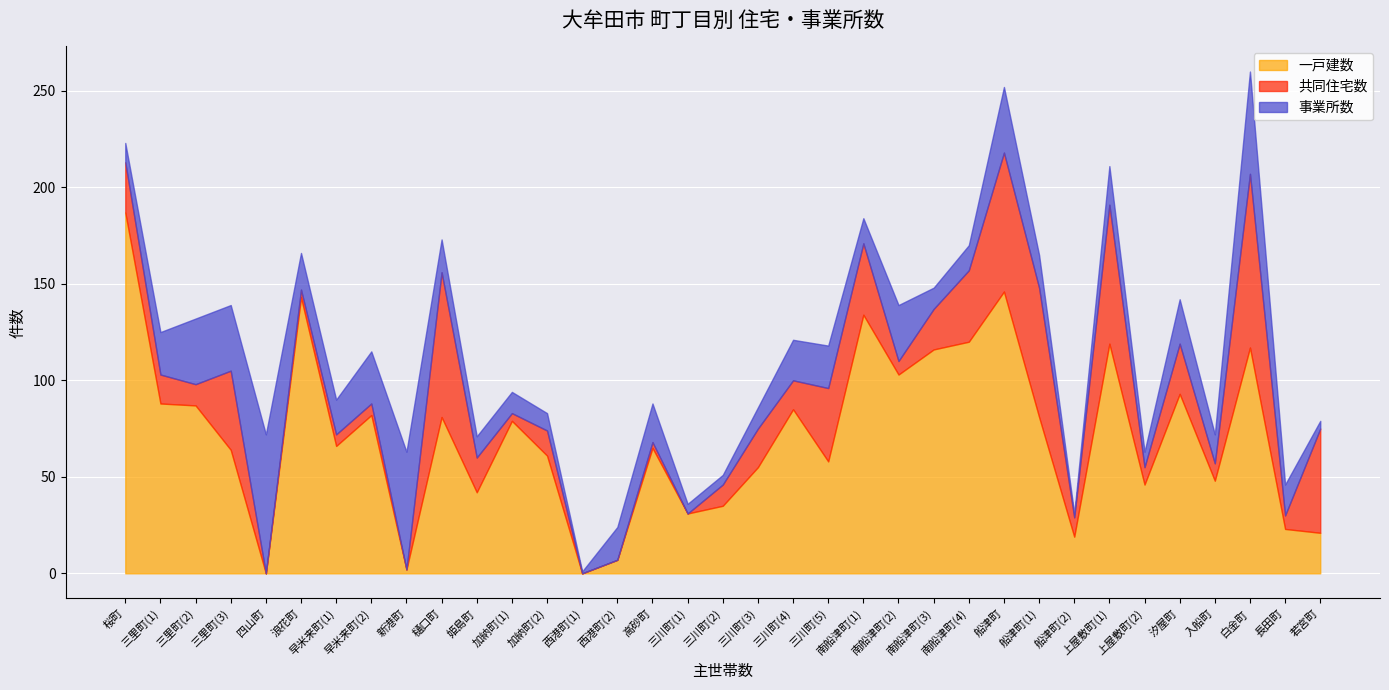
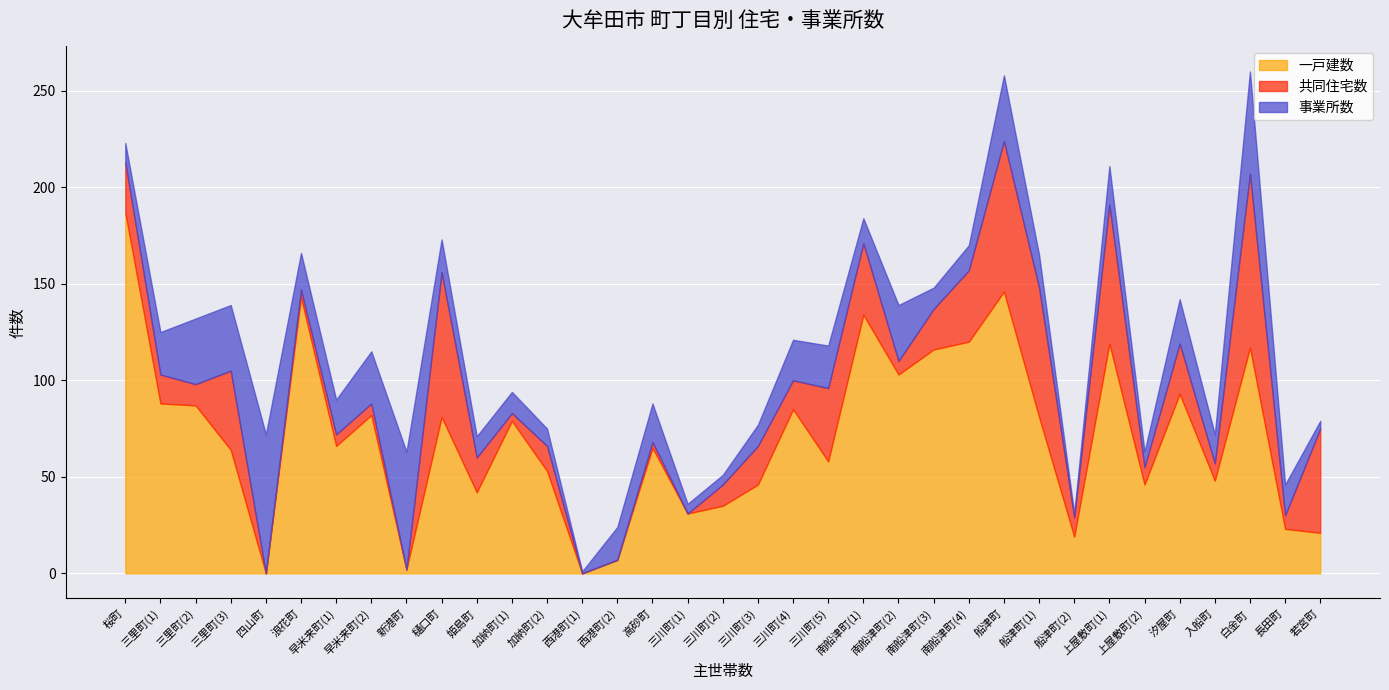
  {
    "一戸建数": {
      "桜町": 187,
      "三里町(1)": 88,
      "三里町(2)": 87,
      "三里町(3)": 64,
      "浪花町": 143,
      "早米来町(1)": 66,
      "早米来町(2)": 82,
      "樋口町": 81,
      "姫島町": 42,
      "加納町(1)": 79,
-     "加納町(2)": 61,
+     "加納町(2)": 53,
      "高砂町": 65,
      "三川町(2)": 35,
-     "三川町(3)": 55,
+     "三川町(3)": 46,
      "三川町(4)": 85,
      "三川町(5)": 58,
      "南船津町(1)": 134,
      "南船津町(2)": 103,
      "南船津町(3)": 116,
      "南船津町(4)": 120,
      "船津町": 146,
      "船津町(1)": 81,
      "船津町(2)": 19,
      "上屋敷町(1)": 119,
      "上屋敷町(2)": 46,
      "汐屋町": 93,
      "入船町": 48,
      "白金町": 117,
      "長田町": 23,
      "若宮町": 21
    },
    "共同住宅数": {
      "桜町": 26,
      "三里町(1)": 15,
      "三里町(2)": 11,
      "三里町(3)": 41,
      "浪花町": 4,
      "早米来町(1)": 6,
      "早米来町(2)": 6,
      "樋口町": 75,
      "姫島町": 18,
      "加納町(1)": 4,
      "加納町(2)": 13,
      "高砂町": 3,
      "三川町(2)": 11,
      "三川町(3)": 20,
      "三川町(4)": 15,
      "三川町(5)": 38,
      "南船津町(1)": 37,
      "南船津町(2)": 7,
      "南船津町(3)": 21,
      "南船津町(4)": 37,
-     "船津町": 72,
+     "船津町": 78,
      "船津町(1)": 67,
      "船津町(2)": 10,
      "上屋敷町(1)": 72,
      "上屋敷町(2)": 9,
      "汐屋町": 26,
      "入船町": 9,
      "白金町": 90,
      "長田町": 7,
      "若宮町": 54
    },
    "事業所数": {
      "桜町": 10,
      "三里町(1)": 22,
      "三里町(2)": 34,
      "三里町(3)": 34,
      "四山町": 72,
      "浪花町": 19,
      "早米来町(1)": 18,
      "早米来町(2)": 27,
      "新港町": 61,
      "樋口町": 17,
      "姫島町": 11,
      "加納町(1)": 11,
      "加納町(2)": 9,
      "西港町(2)": 17,
      "高砂町": 20,
      "三川町(1)": 5,
      "三川町(2)": 5,
      "三川町(3)": 11,
      "三川町(4)": 21,
      "三川町(5)": 22,
      "南船津町(1)": 13,
      "南船津町(2)": 29,
      "南船津町(3)": 11,
      "南船津町(4)": 13,
      "船津町": 34,
      "船津町(1)": 17,
      "船津町(2)": 2,
      "上屋敷町(1)": 20,
      "上屋敷町(2)": 8,
      "汐屋町": 23,
      "入船町": 15,
      "白金町": 53,
      "長田町": 16,
      "若宮町": 4
    }
  }
